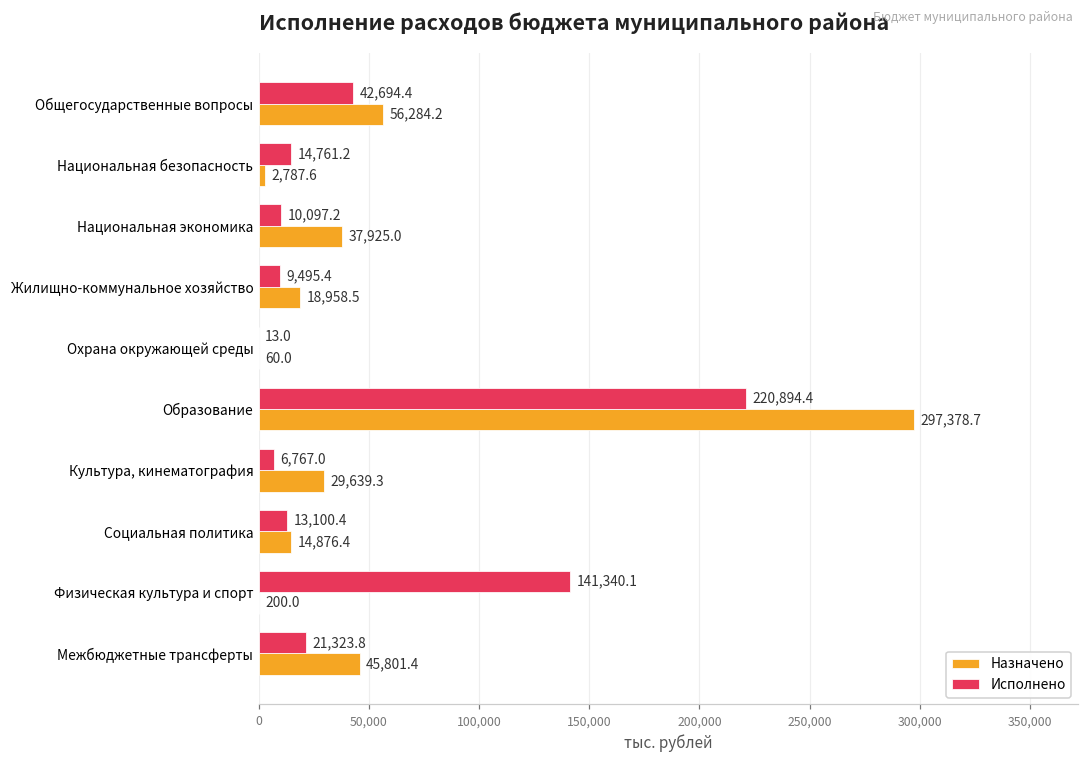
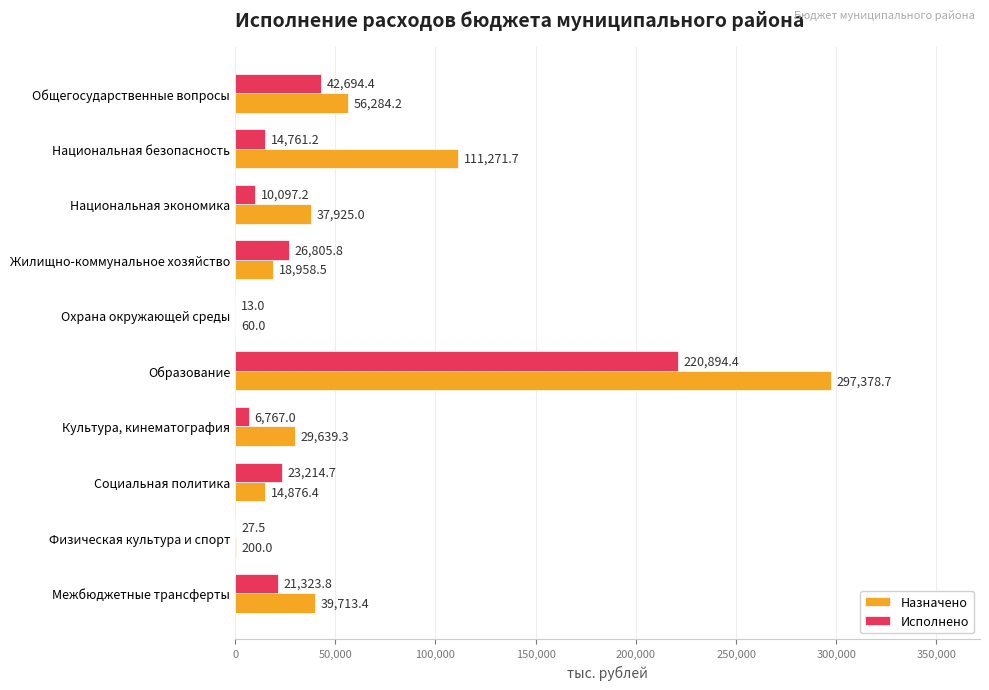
  {
    "Назначено": {
      "Общегосударственные вопросы": "56,284.2",
-     "Национальная безопасность": "2,787.6",
+     "Национальная безопасность": "111,271.7",
      "Национальная экономика": "37,925.0",
      "Жилищно-коммунальное хозяйство": "18,958.5",
      "Охрана окружающей среды": "60.0",
      "Образование": "297,378.7",
      "Культура, кинематография": "29,639.3",
      "Социальная политика": "14,876.4",
      "Физическая культура и спорт": "200.0",
-     "Межбюджетные трансферты": "45,801.4"
+     "Межбюджетные трансферты": "39,713.4"
    },
    "Исполнено": {
      "Общегосударственные вопросы": "42,694.4",
      "Национальная безопасность": "14,761.2",
      "Национальная экономика": "10,097.2",
-     "Жилищно-коммунальное хозяйство": "9,495.4",
+     "Жилищно-коммунальное хозяйство": "26,805.8",
      "Охрана окружающей среды": "13.0",
      "Образование": "220,894.4",
      "Культура, кинематография": "6,767.0",
-     "Социальная политика": "13,100.4",
-     "Физическая культура и спорт": "141,340.1",
+     "Социальная политика": "23,214.7",
+     "Физическая культура и спорт": "27.5",
      "Межбюджетные трансферты": "21,323.8"
    }
  }
